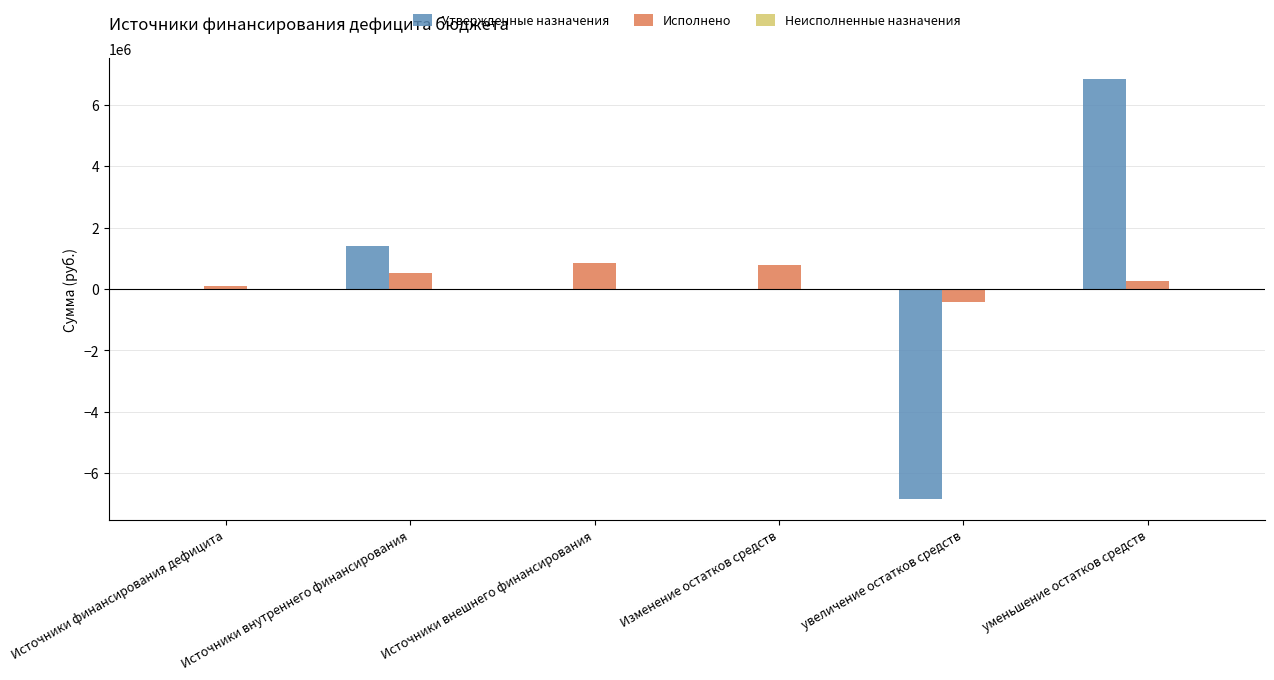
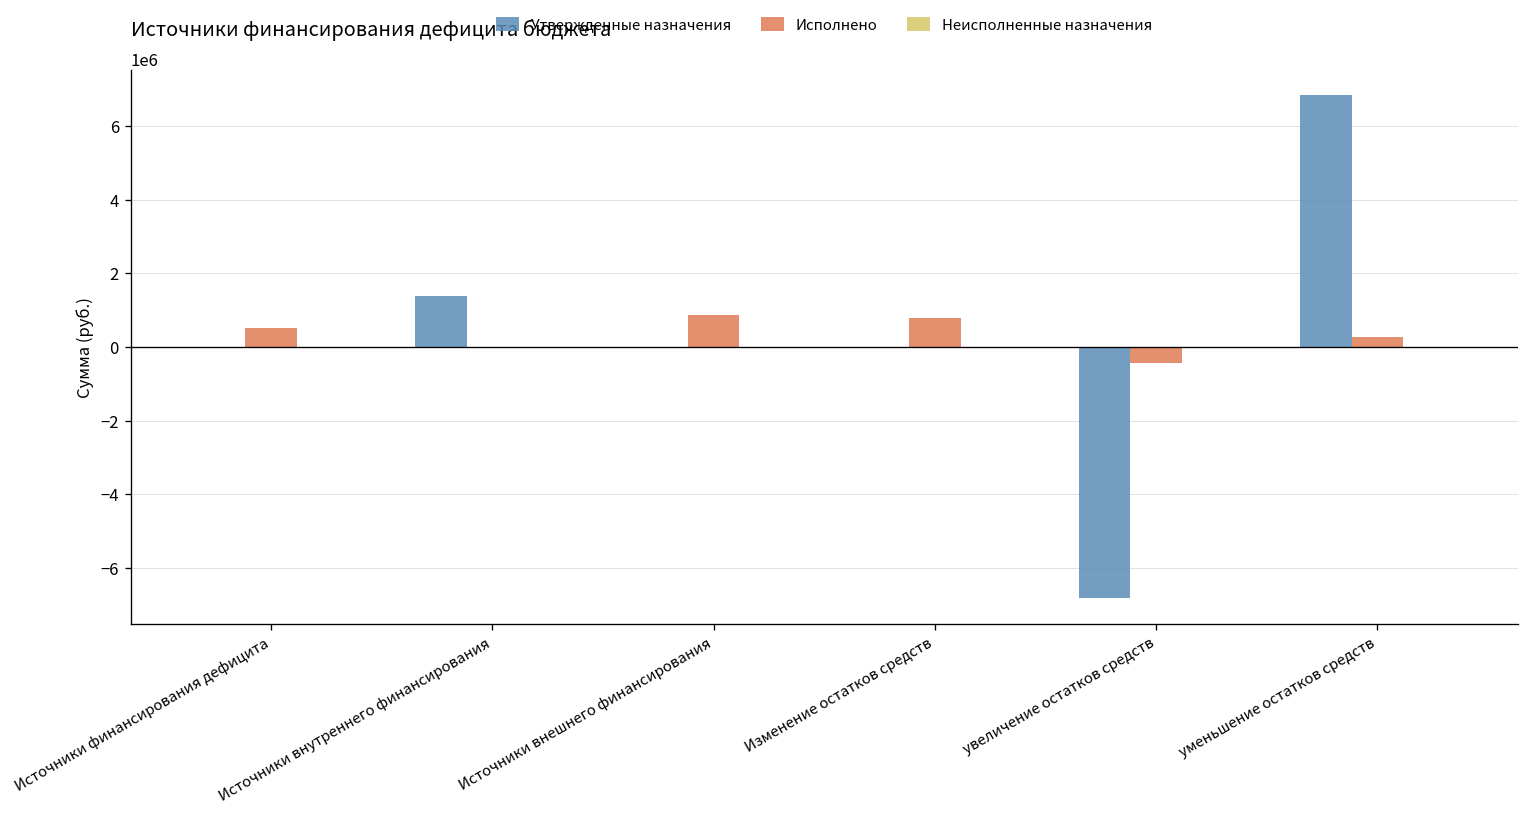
  {
    "Утвержденные назначения": {
      "Источники финансирования дефицита": 0,
      "Источники внутреннего финансирования": 1400000,
      "Источники внешнего финансирования": 0,
      "Изменение остатков средств": 0,
      "увеличение остатков средств": -6800000,
      "уменьшение остатков средств": 6800000
    },
    "Исполнено": {
-     "Источники финансирования дефицита": 100000,
-     "Источники внутреннего финансирования": 500000,
+     "Источники финансирования дефицита": 500000,
+     "Источники внутреннего финансирования": 0,
      "Источники внешнего финансирования": 900000,
      "Изменение остатков средств": 800000,
      "увеличение остатков средств": -400000,
      "уменьшение остатков средств": 300000
    },
    "Неисполненные назначения": {
      "Источники финансирования дефицита": 0,
      "Источники внутреннего финансирования": 0,
      "Источники внешнего финансирования": 0,
      "Изменение остатков средств": 0,
      "увеличение остатков средств": 0,
      "уменьшение остатков средств": 0
    }
  }
